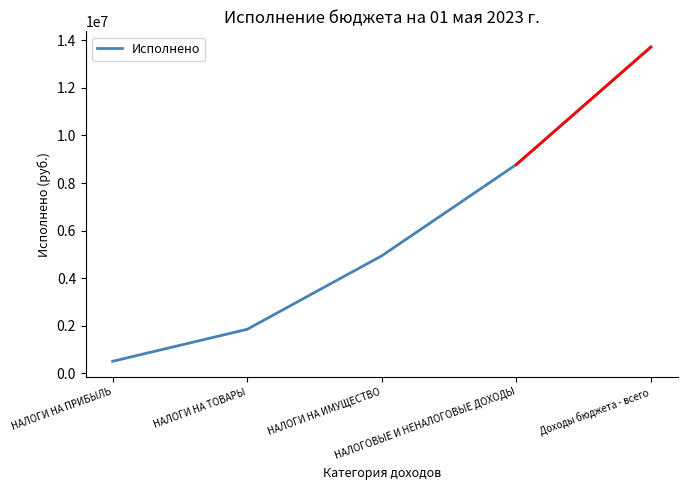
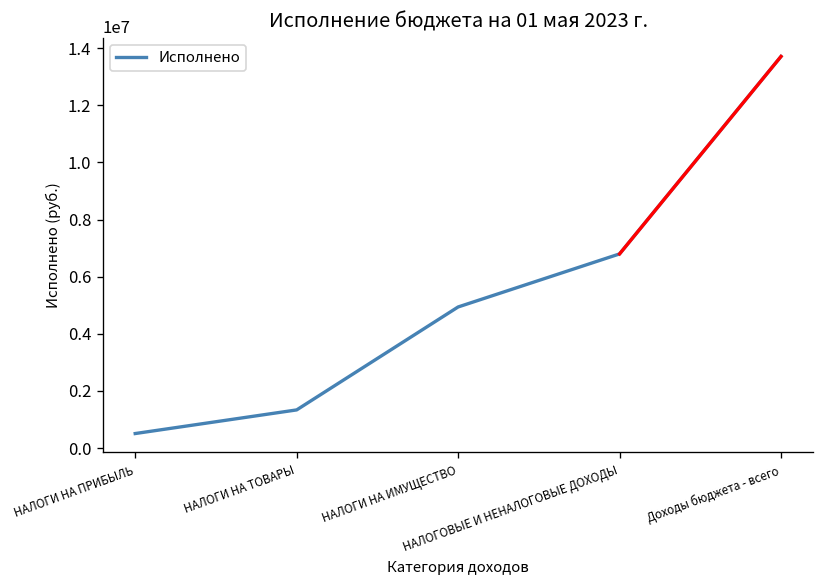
  {
    "Исполнено": {
      "НАЛОГИ НА ПРИБЫЛЬ": 500000,
-     "НАЛОГИ НА ТОВАРЫ": 1900000,
+     "НАЛОГИ НА ТОВАРЫ": 1300000,
      "НАЛОГИ НА ИМУЩЕСТВО": 4900000,
-     "НАЛОГОВЫЕ И НЕНАЛОГОВЫЕ ДОХОДЫ": 8800000
+     "НАЛОГОВЫЕ И НЕНАЛОГОВЫЕ ДОХОДЫ": 6800000
    }
  }
